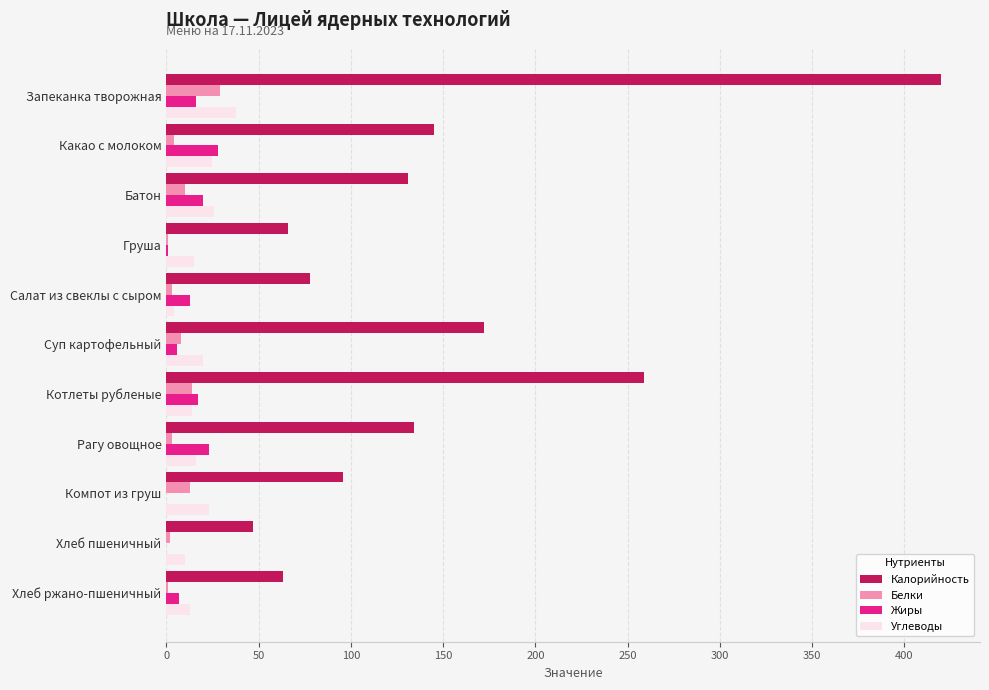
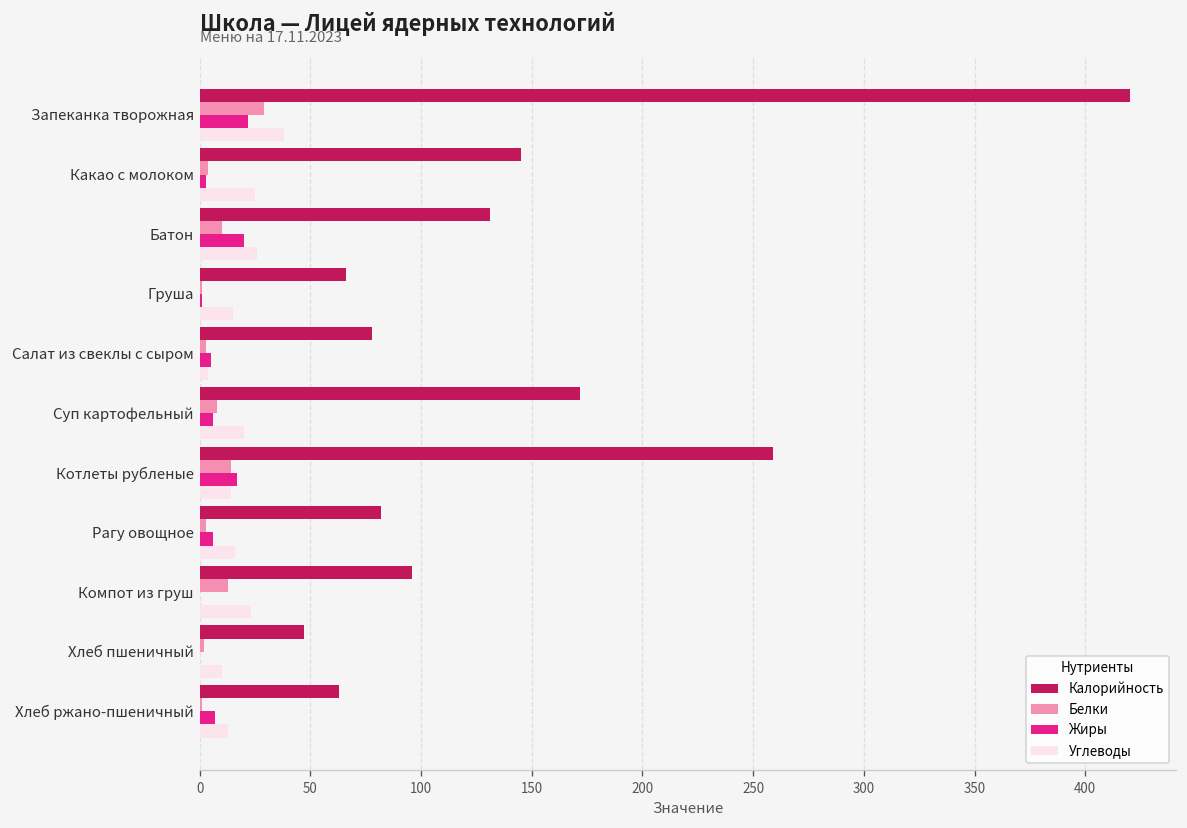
  {
    "Калорийность": {
      "Запеканка творожная": 420,
      "Какао с молоком": 145,
      "Батон": 131,
      "Груша": 66,
      "Салат из свеклы с сыром": 78,
      "Суп картофельный": 172,
      "Котлеты рубленые": 259,
-     "Рагу овощное": 134,
+     "Рагу овощное": 82,
      "Компот из груш": 96,
      "Хлеб пшеничный": 47,
      "Хлеб ржано-пшеничный": 63
    },
    "Белки": {
      "Запеканка творожная": 29,
      "Какао с молоком": 4,
      "Батон": 10,
      "Салат из свеклы с сыром": 3,
      "Суп картофельный": 8,
      "Котлеты рубленые": 14,
      "Рагу овощное": 3,
      "Компот из груш": 13,
      "Хлеб пшеничный": 2
    },
    "Жиры": {
-     "Запеканка творожная": 16,
-     "Какао с молоком": 28,
+     "Запеканка творожная": 22,
+     "Какао с молоком": 3,
      "Батон": 20,
-     "Салат из свеклы с сыром": 13,
+     "Салат из свеклы с сыром": 5,
      "Суп картофельный": 6,
      "Котлеты рубленые": 17,
-     "Рагу овощное": 23,
+     "Рагу овощное": 6,
      "Компот из груш": 0,
      "Хлеб пшеничный": 0,
      "Хлеб ржано-пшеничный": 7
    },
    "Углеводы": {
      "Запеканка творожная": 38,
      "Какао с молоком": 25,
      "Батон": 26,
      "Груша": 15,
      "Салат из свеклы с сыром": 4,
      "Суп картофельный": 20,
      "Котлеты рубленые": 14,
      "Рагу овощное": 16,
      "Компот из груш": 23,
      "Хлеб пшеничный": 10,
      "Хлеб ржано-пшеничный": 13
    }
  }
